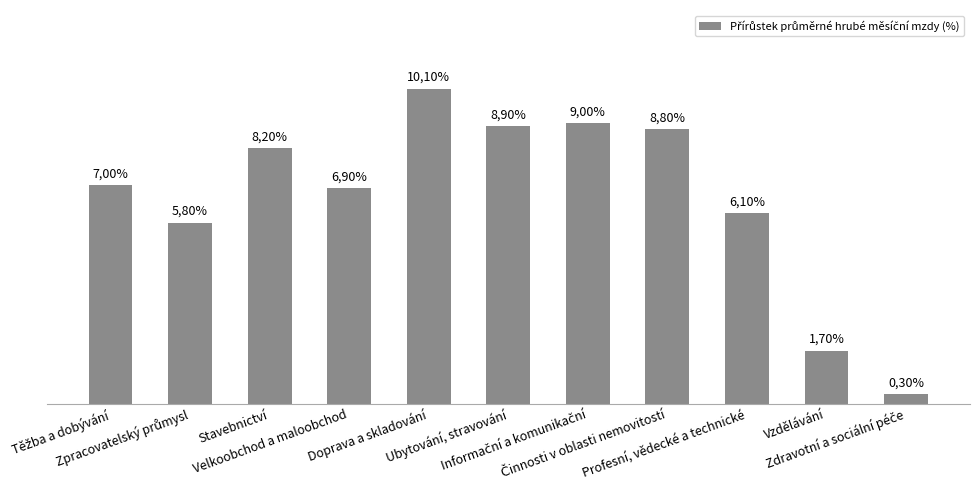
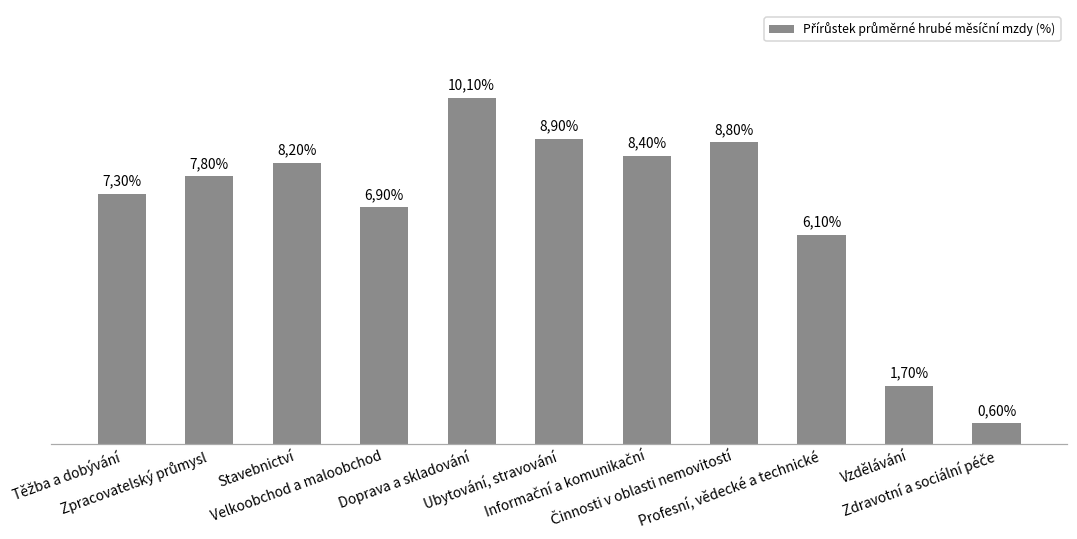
  {
-   "Těžba a dobývání": "7,00%",
-   "Zpracovatelský průmysl": "5,80%",
+   "Těžba a dobývání": "7,30%",
+   "Zpracovatelský průmysl": "7,80%",
    "Stavebnictví": "8,20%",
    "Velkoobchod a maloobchod": "6,90%",
    "Doprava a skladování": "10,10%",
    "Ubytování, stravování": "8,90%",
-   "Informační a komunikační": "9,00%",
+   "Informační a komunikační": "8,40%",
    "Činnosti v oblasti nemovitostí": "8,80%",
    "Profesní, vědecké a technické": "6,10%",
    "Vzdělávání": "1,70%",
-   "Zdravotní a sociální péče": "0,30%"
+   "Zdravotní a sociální péče": "0,60%"
  }
